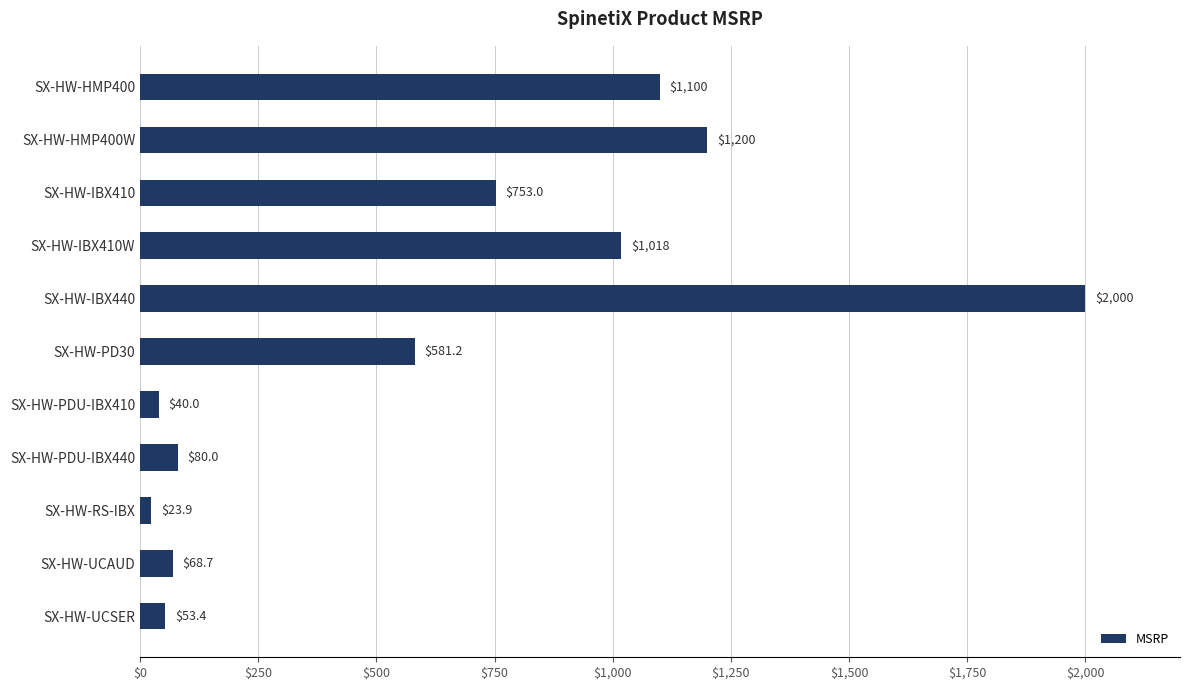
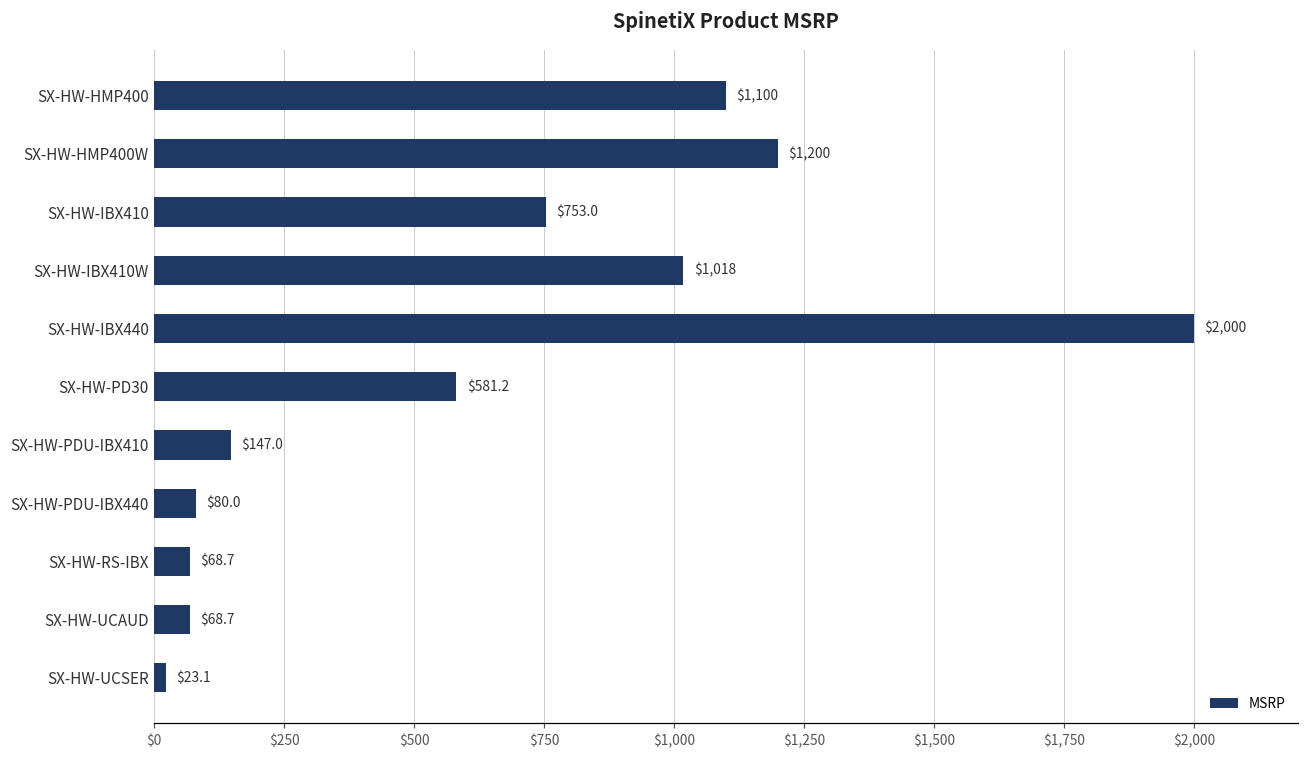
  {
    "SX-HW-HMP400": "$1,100",
    "SX-HW-HMP400W": "$1,200",
    "SX-HW-IBX410": "$753.0",
    "SX-HW-IBX410W": "$1,018",
    "SX-HW-IBX440": "$2,000",
    "SX-HW-PD30": "$581.2",
-   "SX-HW-PDU-IBX410": "$40.0",
+   "SX-HW-PDU-IBX410": "$147.0",
    "SX-HW-PDU-IBX440": "$80.0",
-   "SX-HW-RS-IBX": "$23.9",
+   "SX-HW-RS-IBX": "$68.7",
    "SX-HW-UCAUD": "$68.7",
-   "SX-HW-UCSER": "$53.4"
+   "SX-HW-UCSER": "$23.1"
  }
